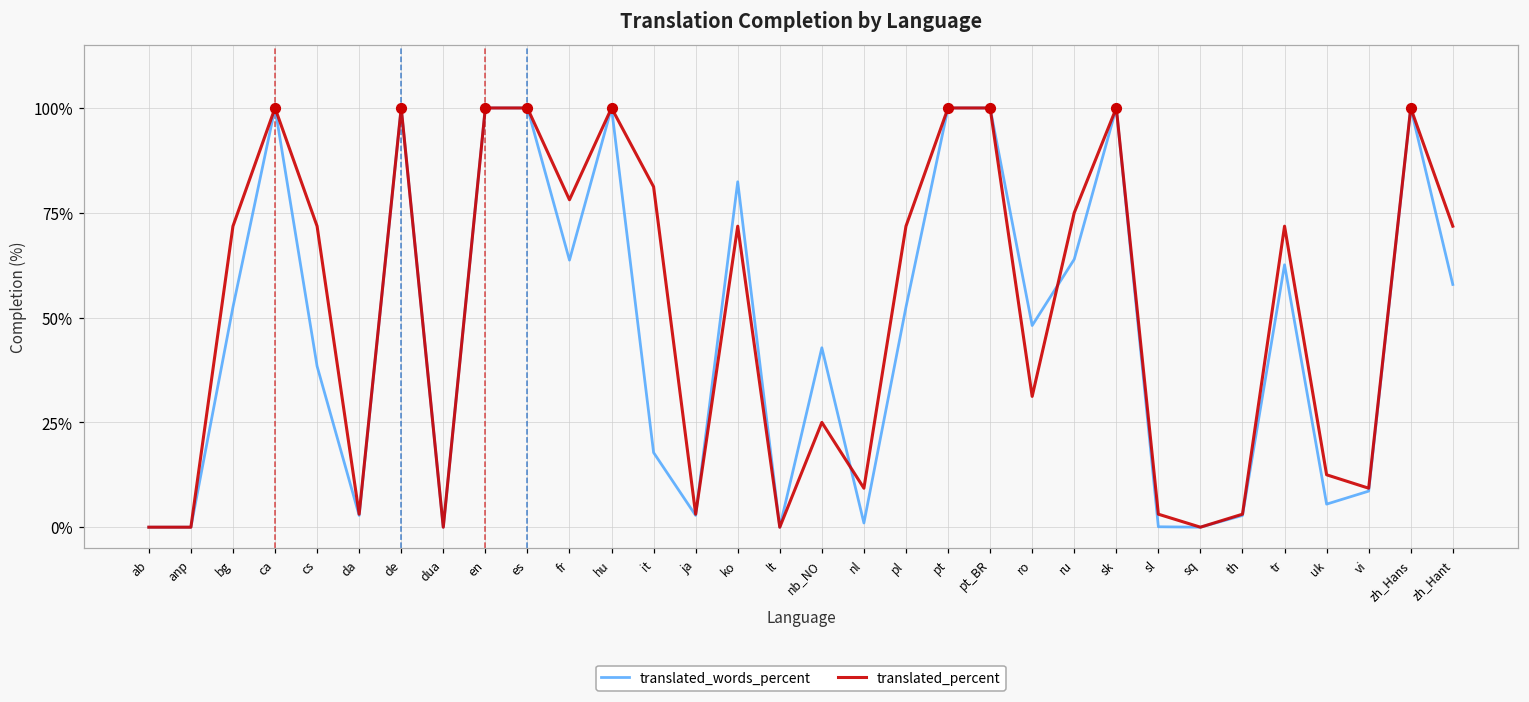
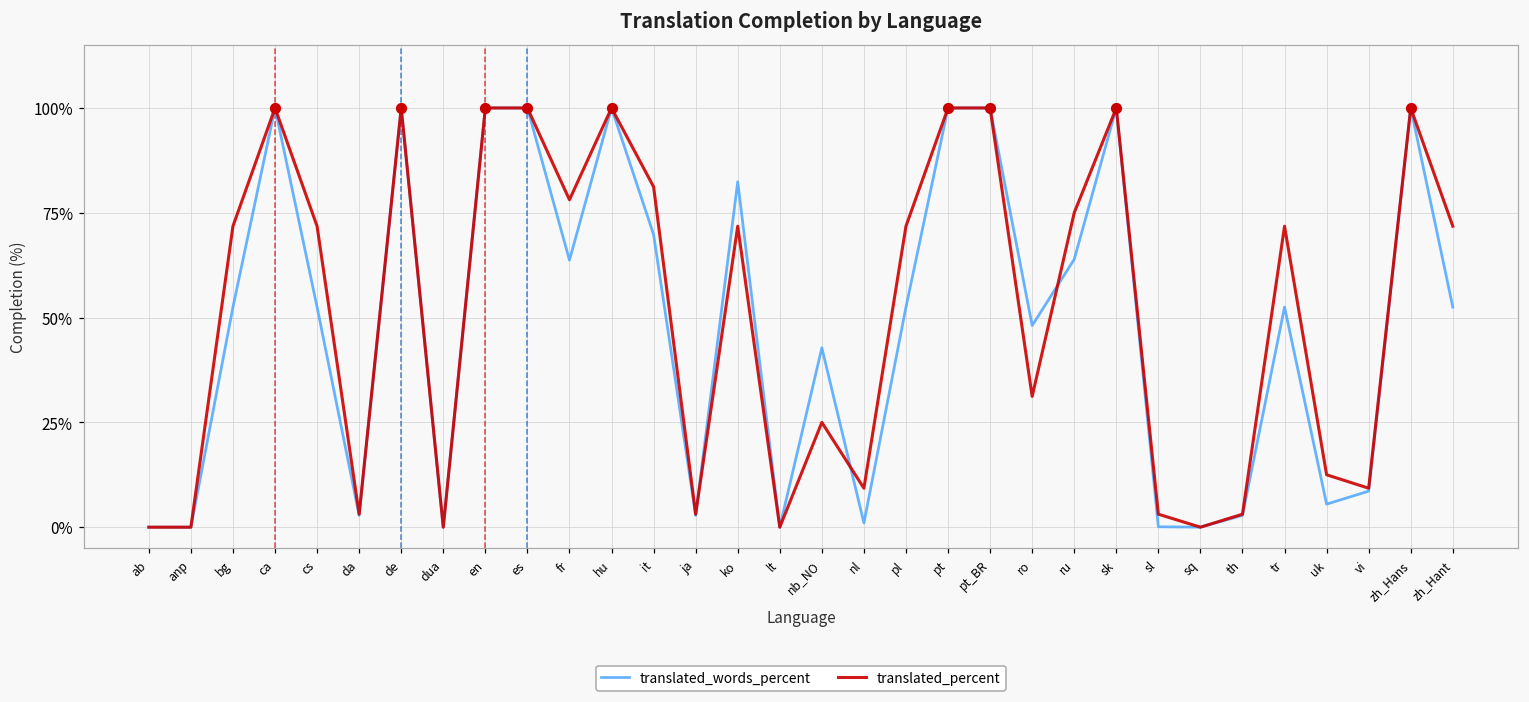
  {
    "translated_words_percent": {
      "bg": "53%",
-     "cs": "38%",
+     "cs": "53%",
      "fr": "64%",
-     "it": "18%",
+     "it": "70%",
      "ko": "82%",
      "nb_NO": "43%",
      "nl": "1%",
      "pl": "53%",
      "ro": "48%",
      "ru": "64%",
      "sl": "0%",
-     "tr": "63%",
+     "tr": "53%",
      "uk": "6%",
      "vi": "9%",
-     "zh_Hant": "58%"
+     "zh_Hant": "53%"
    }
  }
